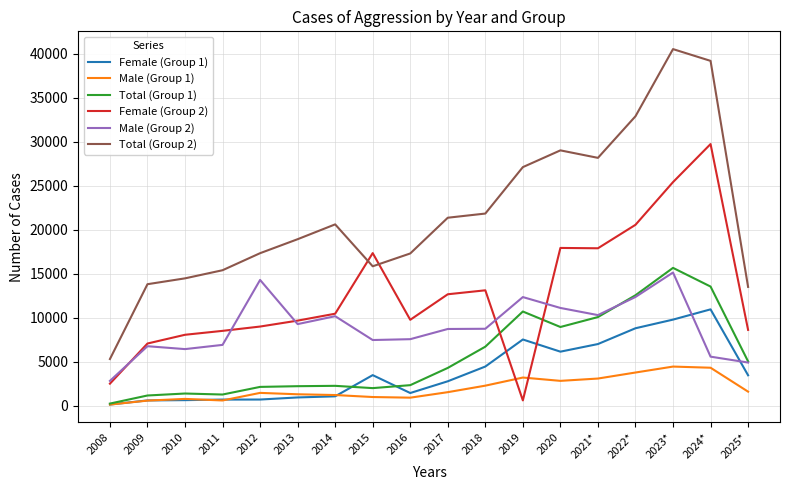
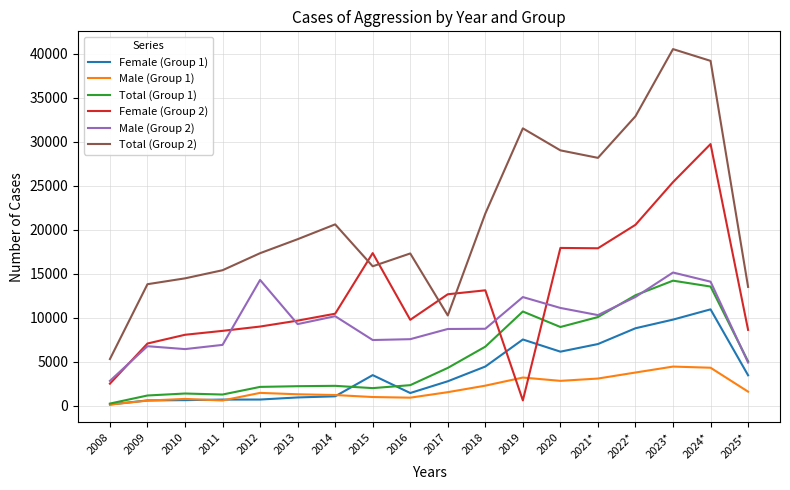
  {
    "Female (Group 1)": {
      "2012": 1000,
      "2013": 1000,
      "2015": 3000,
      "2016": 1000,
      "2017": 3000,
      "2018": 4000,
      "2019": 8000,
      "2020": 6000,
      "2021*": 7000,
      "2022*": 9000,
      "2023*": 10000,
      "2024*": 11000,
      "2025*": 3000
    },
    "Male (Group 1)": {
      "2012": 1000,
      "2013": 1000,
      "2015": 1000,
      "2016": 1000,
      "2017": 2000,
      "2018": 2000,
      "2019": 3000,
      "2020": 3000,
      "2021*": 3000,
      "2022*": 4000,
      "2023*": 4000,
      "2024*": 4000,
      "2025*": 2000
    },
    "Total (Group 1)": {
      "2009": 1000,
      "2010": 1000,
      "2011": 1000,
      "2012": 2000,
      "2013": 2000,
      "2014": 2000,
      "2015": 2000,
      "2016": 2000,
      "2017": 4000,
      "2018": 7000,
      "2019": 11000,
      "2020": 9000,
-     "2023*": 16000,
+     "2023*": 14000,
      "2024*": 14000
    },
    "Female (Group 2)": {
      "2008": 2000,
      "2009": 7000,
      "2010": 8000,
      "2011": 8000,
      "2012": 9000,
      "2013": 10000,
      "2015": 17000,
      "2016": 10000,
      "2017": 13000,
      "2018": 13000,
      "2019": 1000,
      "2020": 18000,
      "2021*": 18000,
      "2022*": 21000,
      "2023*": 25000,
      "2024*": 30000,
      "2025*": 9000
    },
    "Male (Group 2)": {
      "2008": 3000,
      "2009": 7000,
      "2010": 6000,
      "2011": 7000,
      "2012": 14000,
      "2013": 9000,
      "2015": 7000,
      "2016": 8000,
      "2017": 9000,
      "2018": 9000,
      "2019": 12000,
      "2020": 11000,
      "2023*": 15000,
-     "2024*": 6000
+     "2024*": 14000
    },
    "Total (Group 2)": {
      "2008": 5000,
      "2009": 14000,
      "2010": 14000,
      "2011": 15000,
      "2012": 17000,
      "2013": 19000,
      "2014": 21000,
      "2015": 16000,
      "2016": 17000,
-     "2017": 21000,
+     "2017": 10000,
      "2018": 22000,
-     "2019": 27000,
+     "2019": 32000,
      "2020": 29000,
      "2021*": 28000,
      "2022*": 33000,
      "2023*": 41000,
      "2024*": 39000,
      "2025*": 13000
    }
  }
